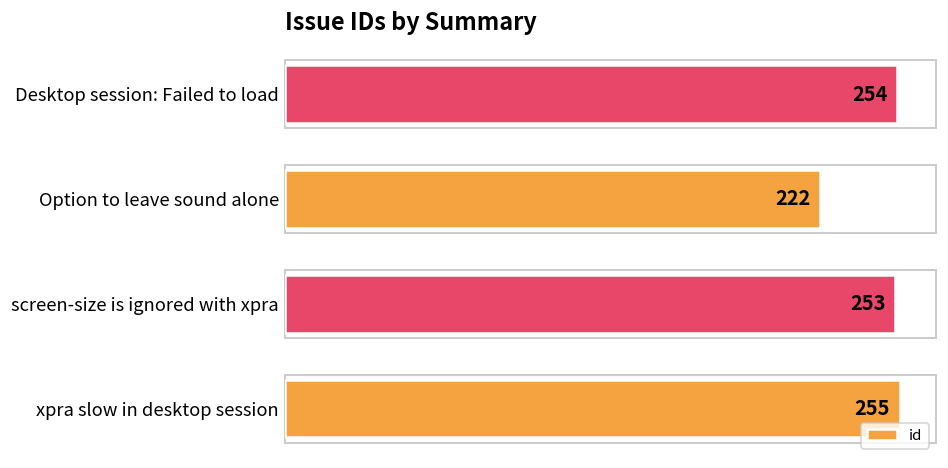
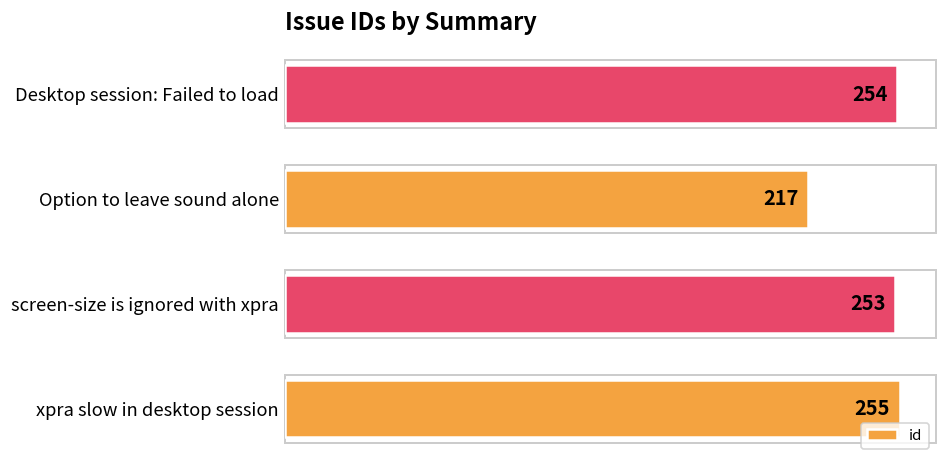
  {
    "Desktop session: Failed to load": 254,
-   "Option to leave sound alone": 222,
+   "Option to leave sound alone": 217,
    "screen-size is ignored with xpra": 253,
    "xpra slow in desktop session": 255
  }
